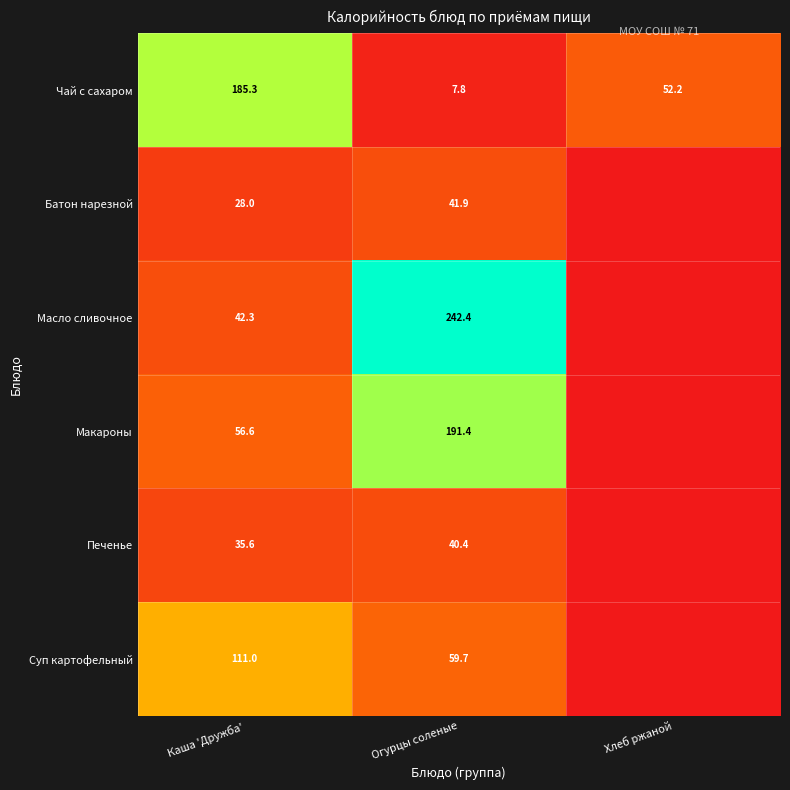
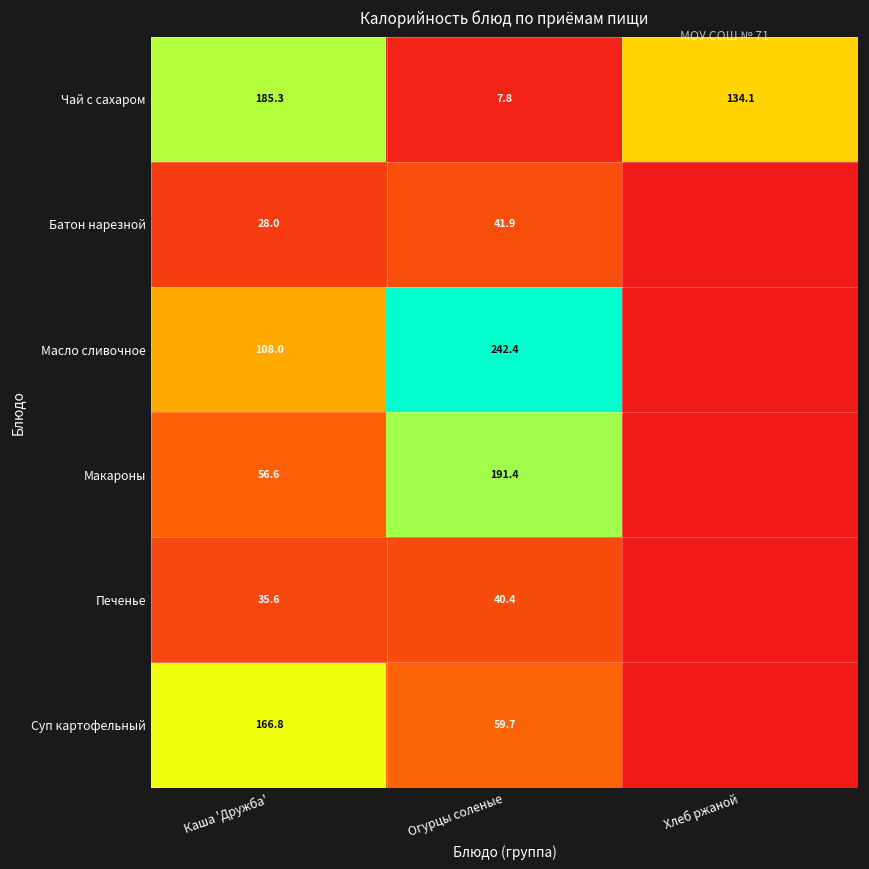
  {
    "Чай с сахаром": {
      "Каша 'Дружба'": 185.3,
      "Огурцы соленые": 7.8,
-     "Хлеб ржаной": 52.2
+     "Хлеб ржаной": 134.1
    },
    "Батон нарезной": {
      "Каша 'Дружба'": 28.0,
      "Огурцы соленые": 41.9
    },
    "Масло сливочное": {
-     "Каша 'Дружба'": 42.3,
+     "Каша 'Дружба'": 108.0,
      "Огурцы соленые": 242.4
    },
    "Макароны": {
      "Каша 'Дружба'": 56.6,
      "Огурцы соленые": 191.4
    },
    "Печенье": {
      "Каша 'Дружба'": 35.6,
      "Огурцы соленые": 40.4
    },
    "Суп картофельный": {
-     "Каша 'Дружба'": 111.0,
+     "Каша 'Дружба'": 166.8,
      "Огурцы соленые": 59.7
    }
  }
